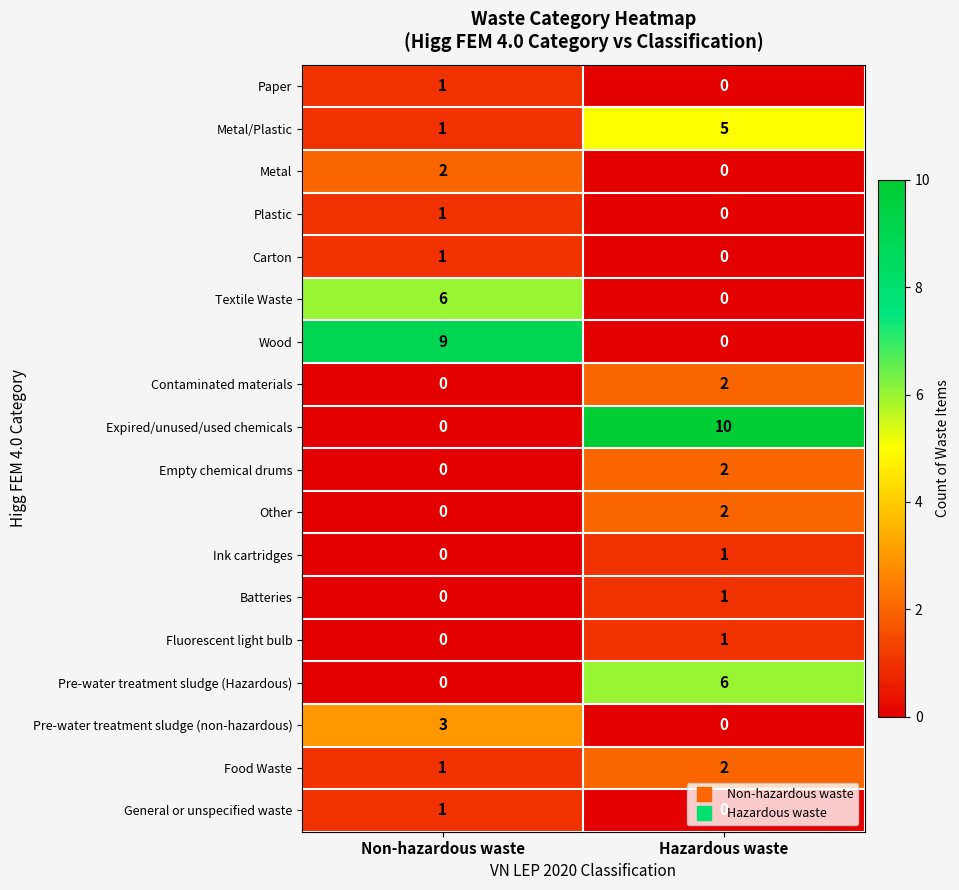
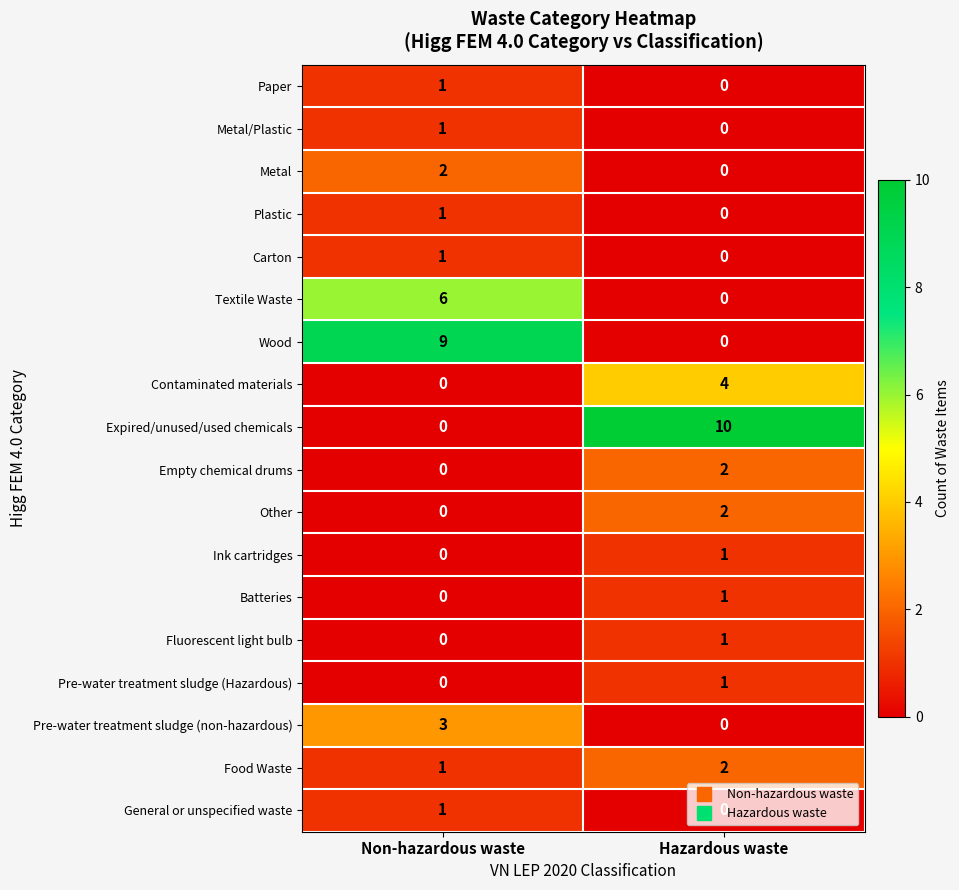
  {
    "Paper": {
      "Non-hazardous waste": 1,
      "Hazardous waste": 0
    },
    "Metal/Plastic": {
      "Non-hazardous waste": 1,
-     "Hazardous waste": 5
+     "Hazardous waste": 0
    },
    "Metal": {
      "Non-hazardous waste": 2,
      "Hazardous waste": 0
    },
    "Plastic": {
      "Non-hazardous waste": 1,
      "Hazardous waste": 0
    },
    "Carton": {
      "Non-hazardous waste": 1,
      "Hazardous waste": 0
    },
    "Textile Waste": {
      "Non-hazardous waste": 6,
      "Hazardous waste": 0
    },
    "Wood": {
      "Non-hazardous waste": 9,
      "Hazardous waste": 0
    },
    "Contaminated materials": {
      "Non-hazardous waste": 0,
-     "Hazardous waste": 2
+     "Hazardous waste": 4
    },
    "Expired/unused/used chemicals": {
      "Non-hazardous waste": 0,
      "Hazardous waste": 10
    },
    "Empty chemical drums": {
      "Non-hazardous waste": 0,
      "Hazardous waste": 2
    },
    "Other": {
      "Non-hazardous waste": 0,
      "Hazardous waste": 2
    },
    "Ink cartridges": {
      "Non-hazardous waste": 0,
      "Hazardous waste": 1
    },
    "Batteries": {
      "Non-hazardous waste": 0,
      "Hazardous waste": 1
    },
    "Fluorescent light bulb": {
      "Non-hazardous waste": 0,
      "Hazardous waste": 1
    },
    "Pre-water treatment sludge (Hazardous)": {
      "Non-hazardous waste": 0,
-     "Hazardous waste": 6
+     "Hazardous waste": 1
    },
    "Pre-water treatment sludge (non-hazardous)": {
      "Non-hazardous waste": 3,
      "Hazardous waste": 0
    },
    "Food Waste": {
      "Non-hazardous waste": 1,
      "Hazardous waste": 2
    },
    "General or unspecified waste": {
      "Non-hazardous waste": 1
    }
  }
